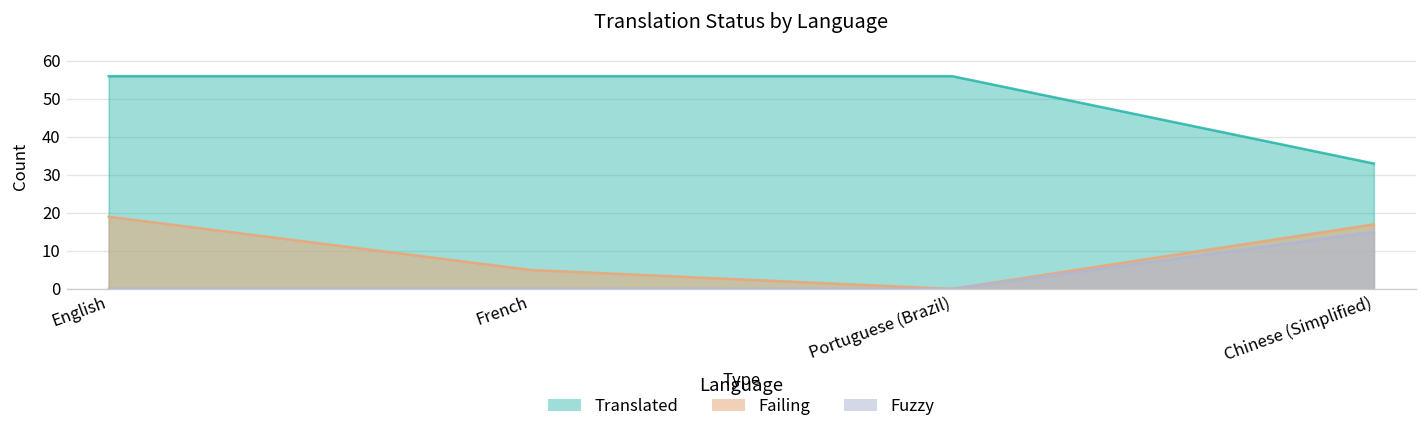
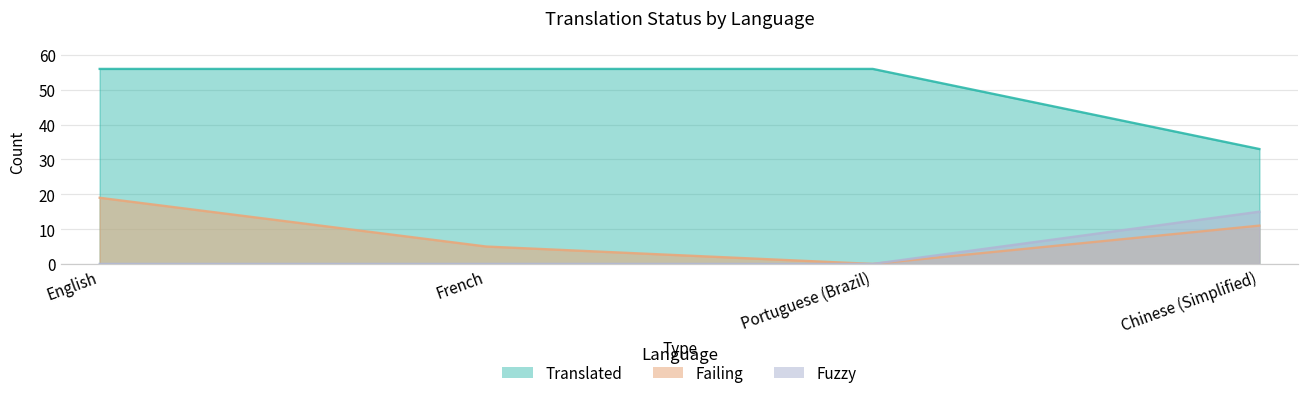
  {
    "Translated": {
      "English": 56,
      "French": 56,
      "Portuguese (Brazil)": 56,
      "Chinese (Simplified)": 33
    },
    "Failing": {
      "English": 19,
      "French": 5,
-     "Chinese (Simplified)": 17
+     "Chinese (Simplified)": 11
    },
    "Fuzzy": {
      "English": 0,
      "French": 0,
      "Chinese (Simplified)": 15
    }
  }
